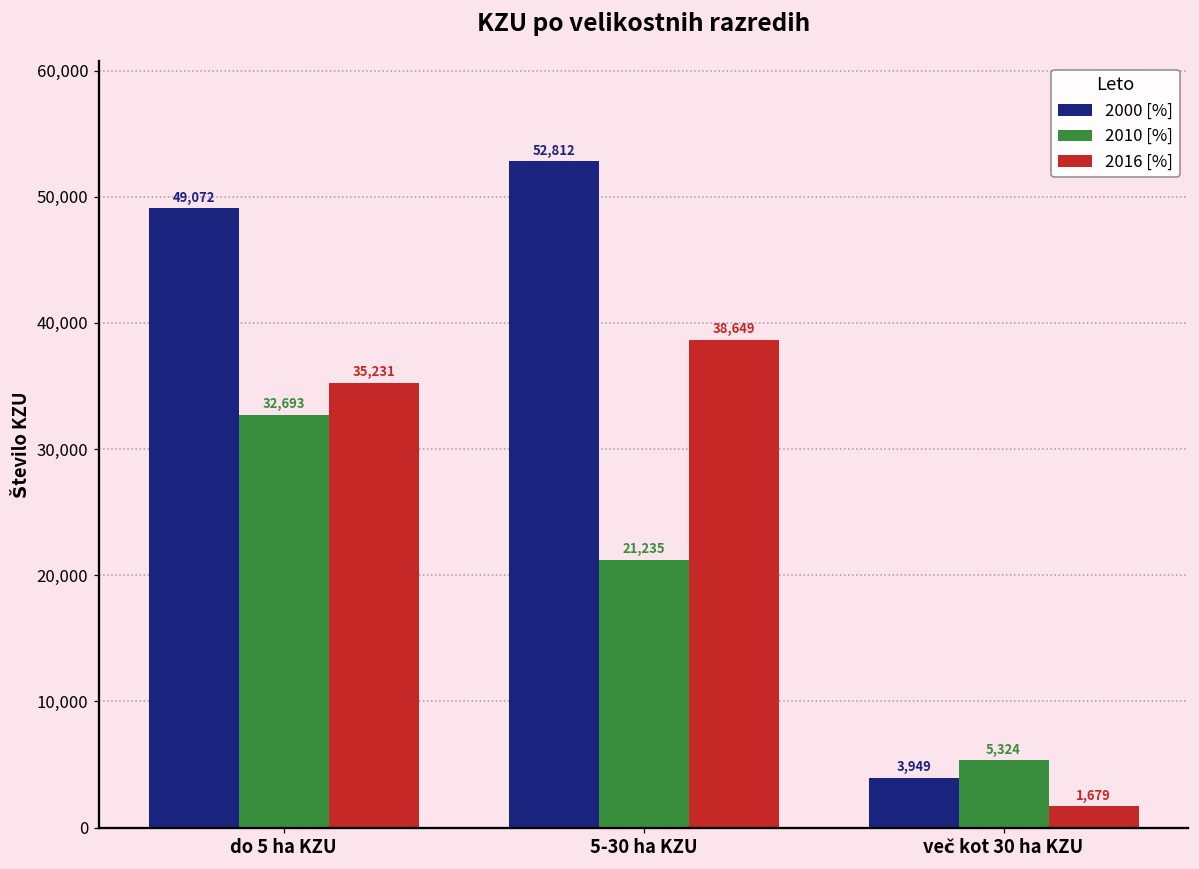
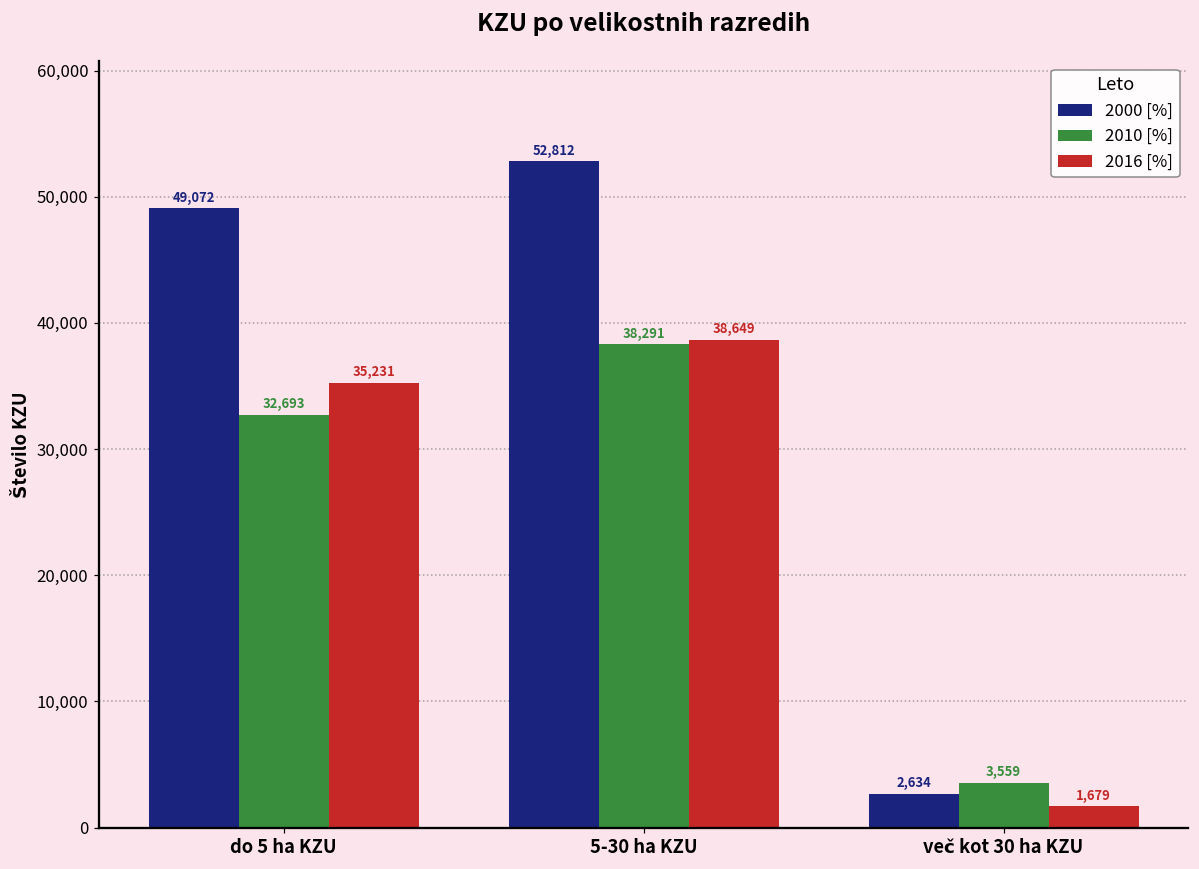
  {
    "2000 [%]": {
      "do 5 ha KZU": "49,072",
      "5-30 ha KZU": "52,812",
-     "več kot 30 ha KZU": "3,949"
+     "več kot 30 ha KZU": "2,634"
    },
    "2010 [%]": {
      "do 5 ha KZU": "32,693",
-     "5-30 ha KZU": "21,235",
-     "več kot 30 ha KZU": "5,324"
+     "5-30 ha KZU": "38,291",
+     "več kot 30 ha KZU": "3,559"
    },
    "2016 [%]": {
      "do 5 ha KZU": "35,231",
      "5-30 ha KZU": "38,649",
      "več kot 30 ha KZU": "1,679"
    }
  }
